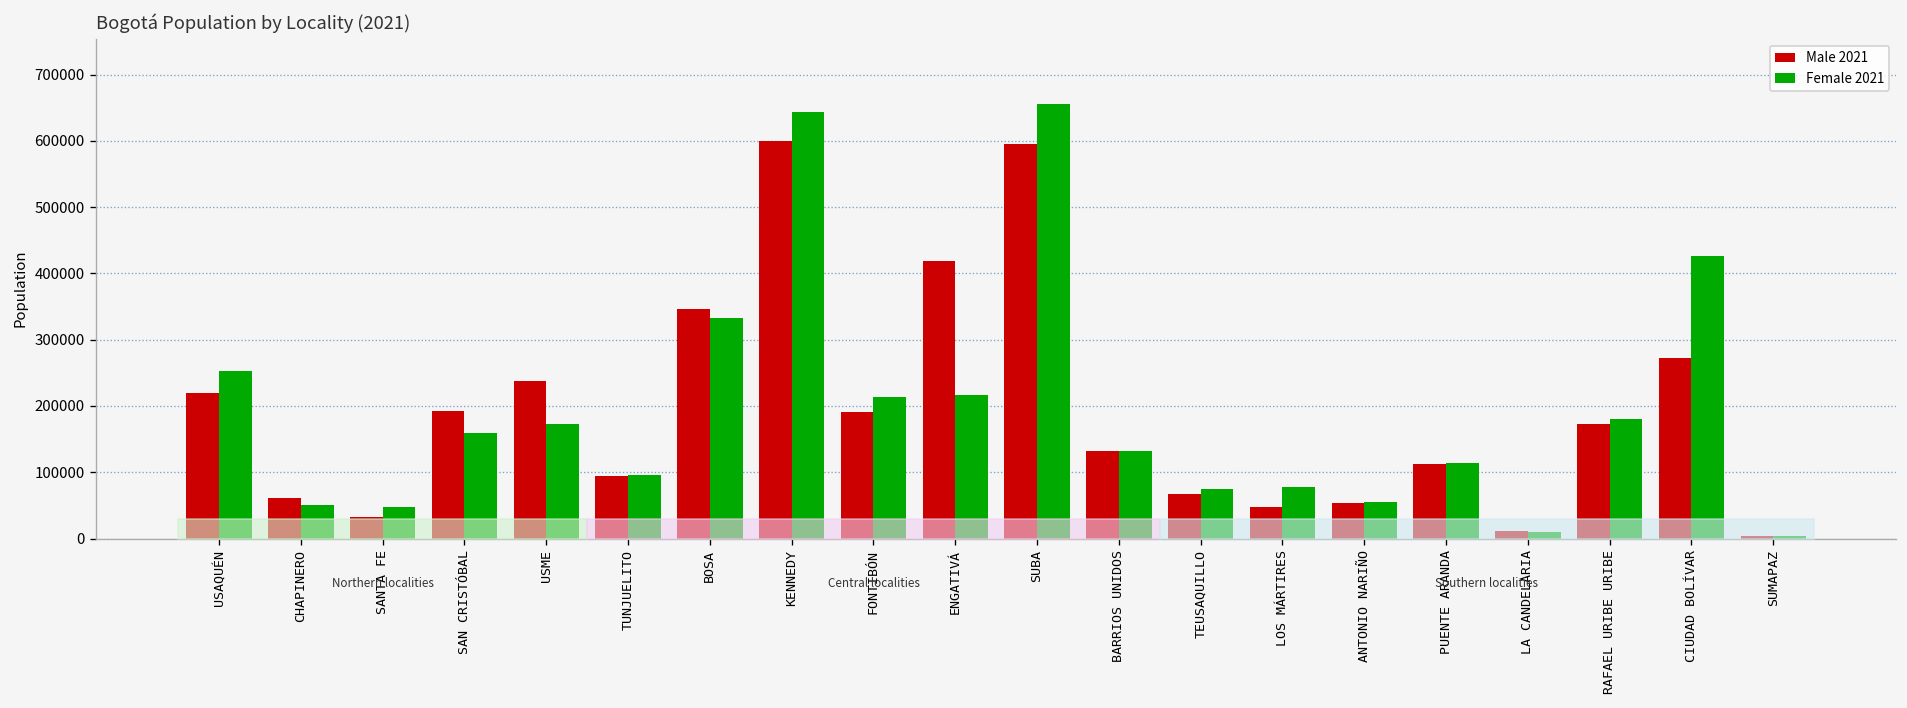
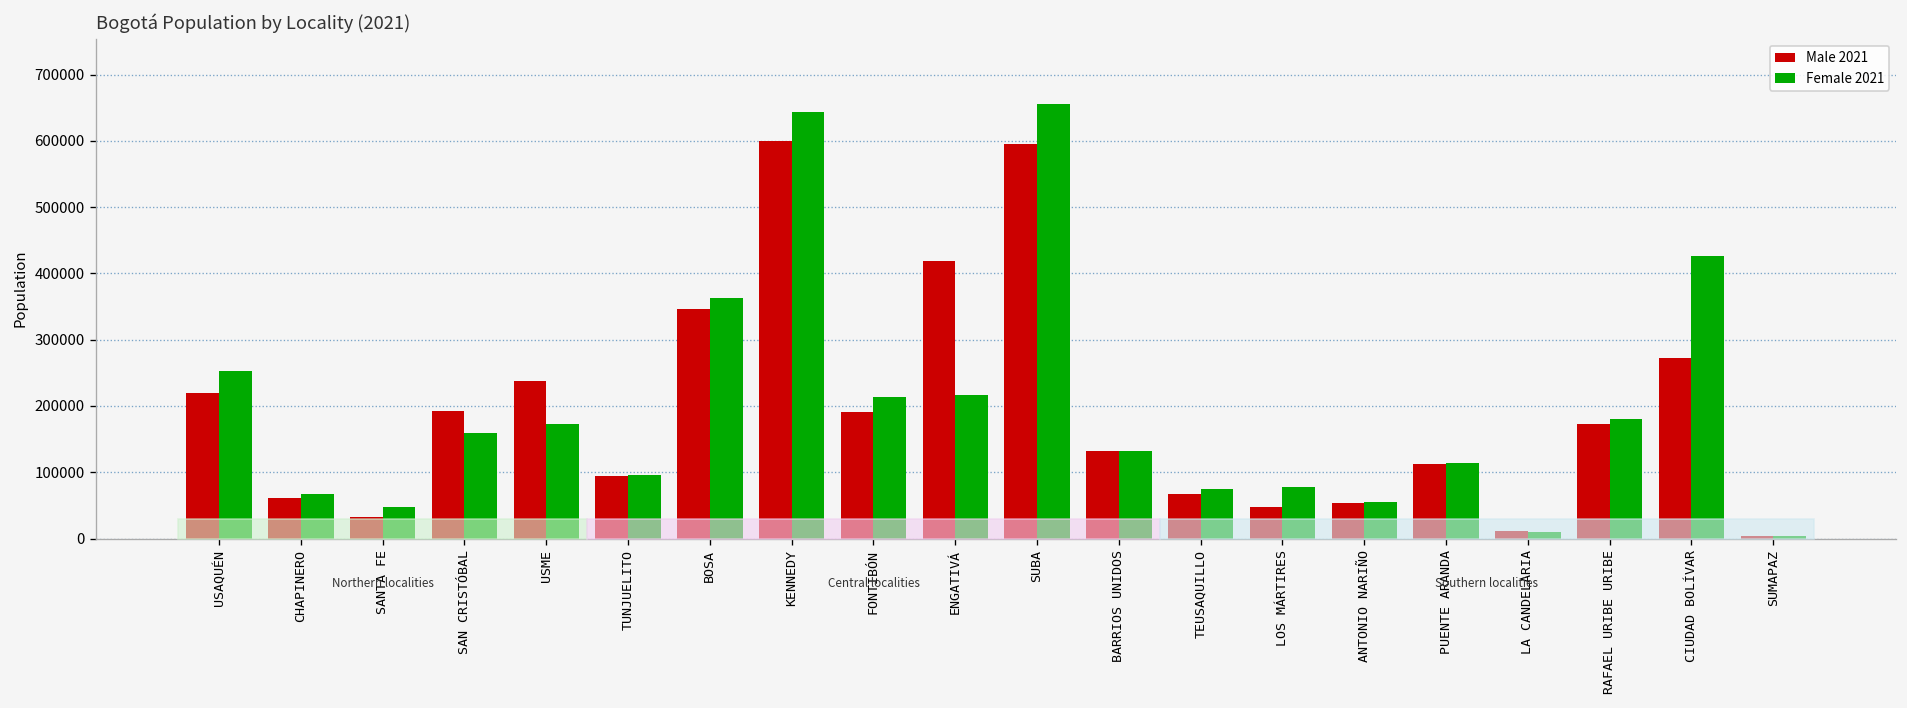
  {
    "Male 2021": {
      "USAQUÉN": 220000,
      "CHAPINERO": 60000,
      "SANTA FE": 30000,
      "SAN CRISTÓBAL": 190000,
      "USME": 240000,
      "TUNJUELITO": 90000,
      "BOSA": 350000,
      "KENNEDY": 600000,
      "FONTIBÓN": 190000,
      "ENGATIVÁ": 420000,
      "SUBA": 600000,
      "BARRIOS UNIDOS": 130000,
      "TEUSAQUILLO": 70000,
      "LOS MÁRTIRES": 50000,
      "ANTONIO NARIÑO": 50000,
      "PUENTE ARANDA": 110000,
      "RAFAEL URIBE URIBE": 170000,
      "CIUDAD BOLÍVAR": 270000
    },
    "Female 2021": {
      "USAQUÉN": 250000,
-     "CHAPINERO": 50000,
+     "CHAPINERO": 70000,
      "SANTA FE": 50000,
      "SAN CRISTÓBAL": 160000,
      "USME": 170000,
      "TUNJUELITO": 100000,
-     "BOSA": 330000,
+     "BOSA": 360000,
      "KENNEDY": 640000,
      "FONTIBÓN": 210000,
      "ENGATIVÁ": 220000,
      "SUBA": 660000,
      "BARRIOS UNIDOS": 130000,
      "TEUSAQUILLO": 70000,
      "LOS MÁRTIRES": 80000,
      "ANTONIO NARIÑO": 60000,
      "PUENTE ARANDA": 110000,
      "RAFAEL URIBE URIBE": 180000,
      "CIUDAD BOLÍVAR": 430000
    }
  }
